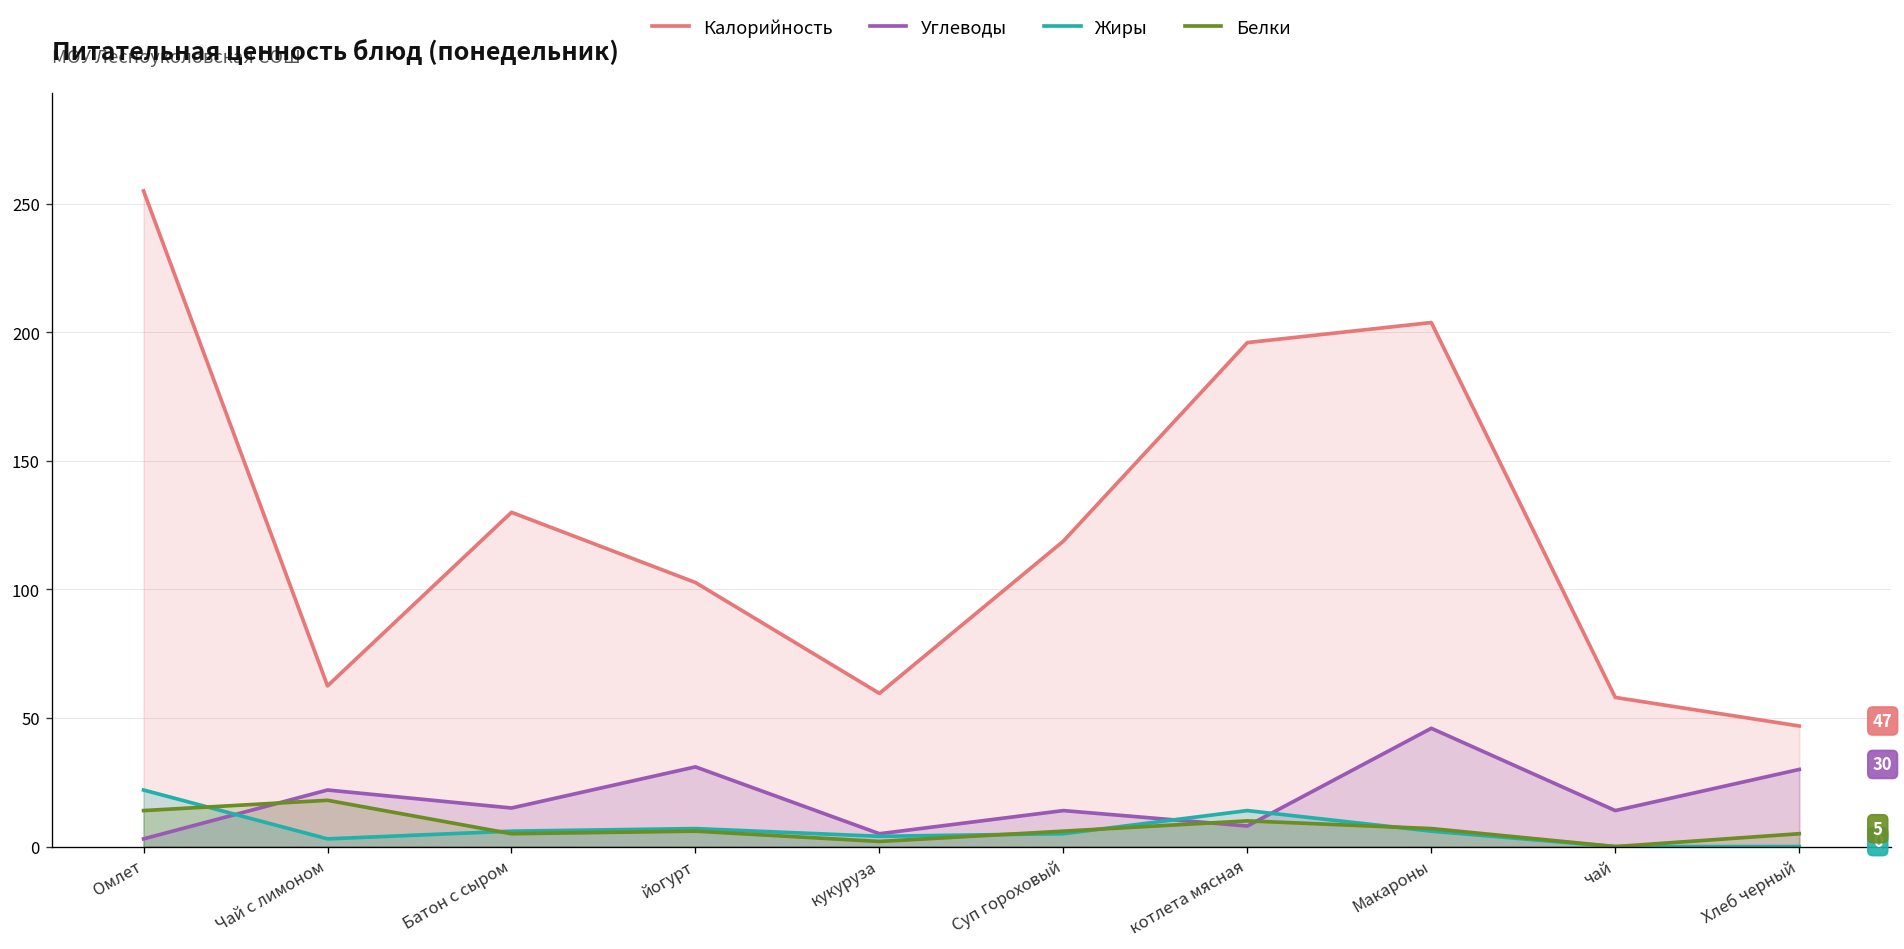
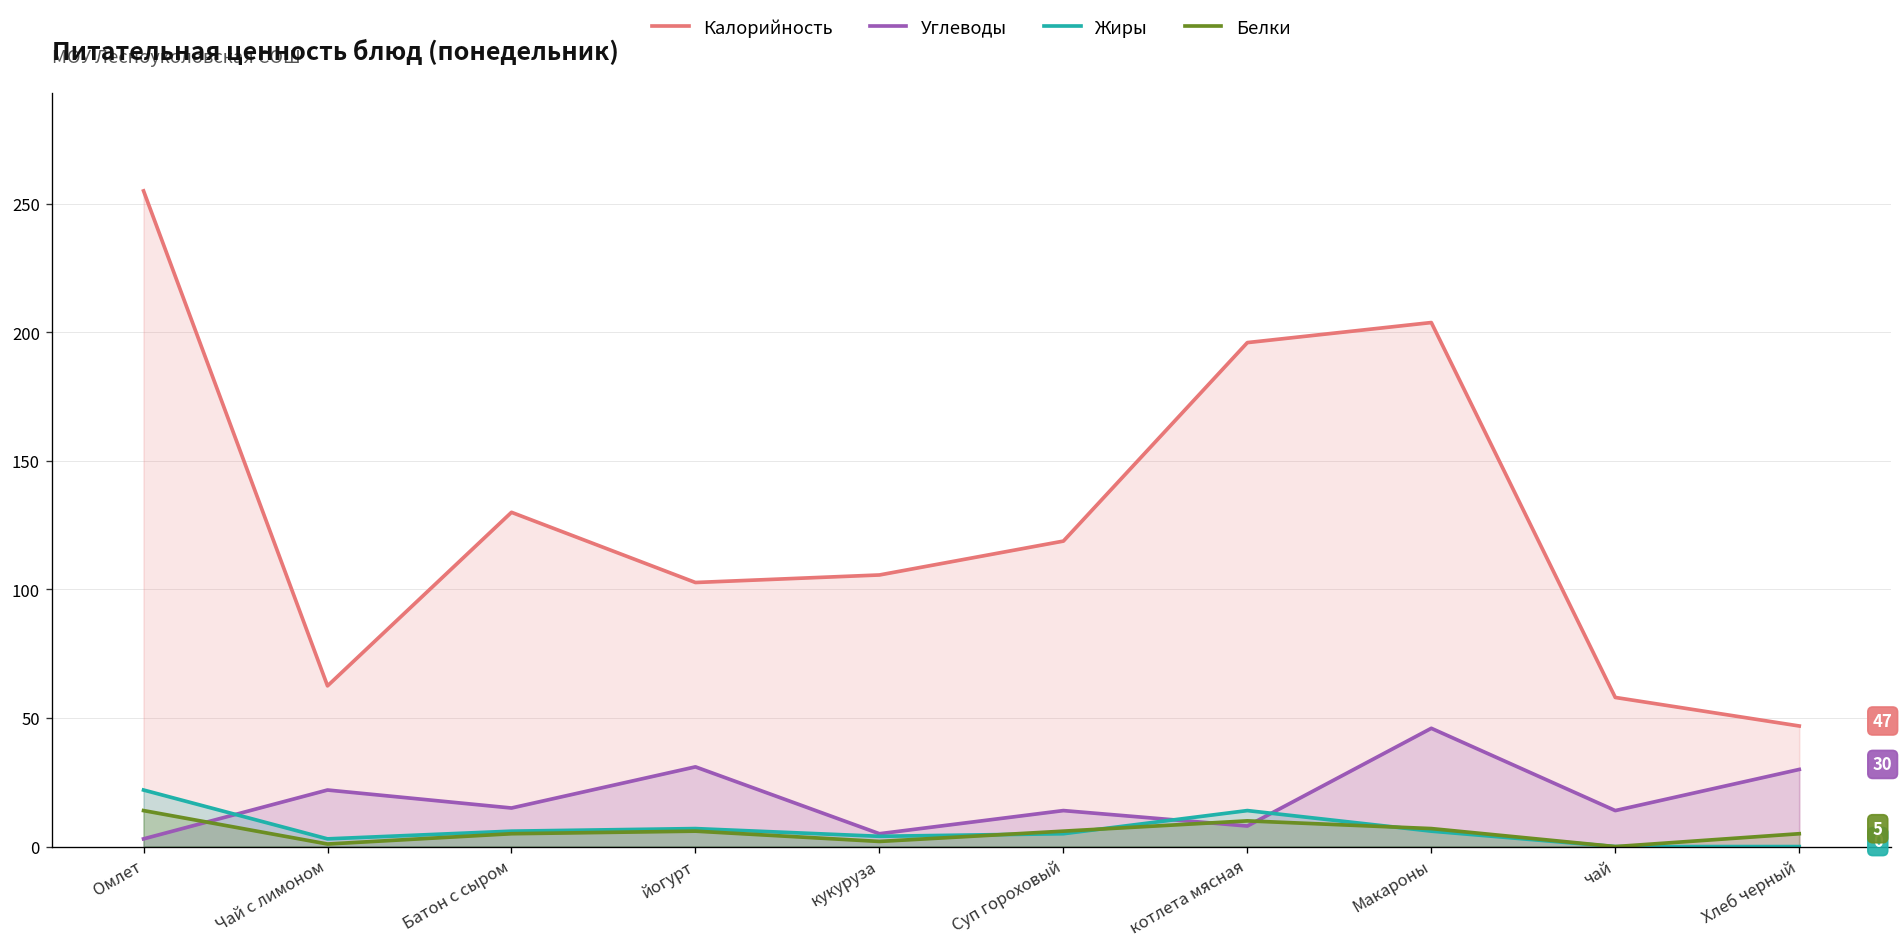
  {
    "Калорийность": {
      "Омлет": 255,
      "Чай с лимоном": 63,
      "Батон с сыром": 130,
      "йогурт": 103,
-     "кукуруза": 60,
+     "кукуруза": 106,
      "Суп гороховый": 119,
      "котлета мясная": 196,
      "Макароны": 204,
      "чай": 58,
      "Хлеб черный": 47
    },
    "Углеводы": {
      "Омлет": 3,
      "Чай с лимоном": 22,
      "Батон с сыром": 15,
      "йогурт": 31,
      "Суп гороховый": 14,
      "котлета мясная": 8,
      "Макароны": 46,
      "чай": 14,
      "Хлеб черный": 30
    },
    "Жиры": {
      "Омлет": 22,
      "Чай с лимоном": 3,
      "котлета мясная": 14,
      "Хлеб черный": 0
    },
    "Белки": {
      "Омлет": 14,
-     "Чай с лимоном": 18,
+     "Чай с лимоном": 1,
      "кукуруза": 2,
      "котлета мясная": 10,
      "Хлеб черный": 5
    }
  }
